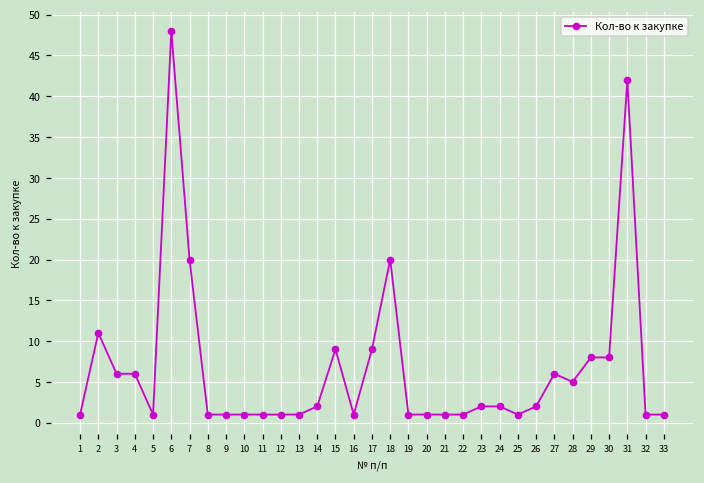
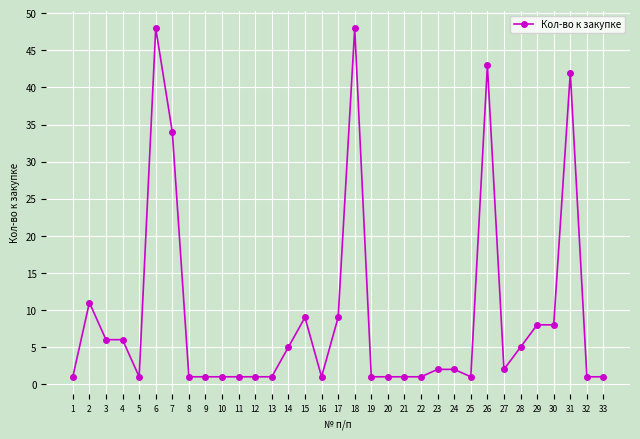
  {
    "1": 1,
    "2": 11,
    "3": 6,
    "4": 6,
    "5": 1,
    "6": 48,
-   "7": 20,
+   "7": 34,
    "8": 1,
    "9": 1,
    "10": 1,
    "11": 1,
    "12": 1,
    "13": 1,
-   "14": 2,
+   "14": 5,
    "15": 9,
    "16": 1,
    "17": 9,
-   "18": 20,
+   "18": 48,
    "19": 1,
    "20": 1,
    "21": 1,
    "22": 1,
    "23": 2,
    "24": 2,
    "25": 1,
-   "26": 2,
-   "27": 6,
+   "26": 43,
+   "27": 2,
    "28": 5,
    "29": 8,
    "30": 8,
    "31": 42,
    "32": 1,
    "33": 1
  }
